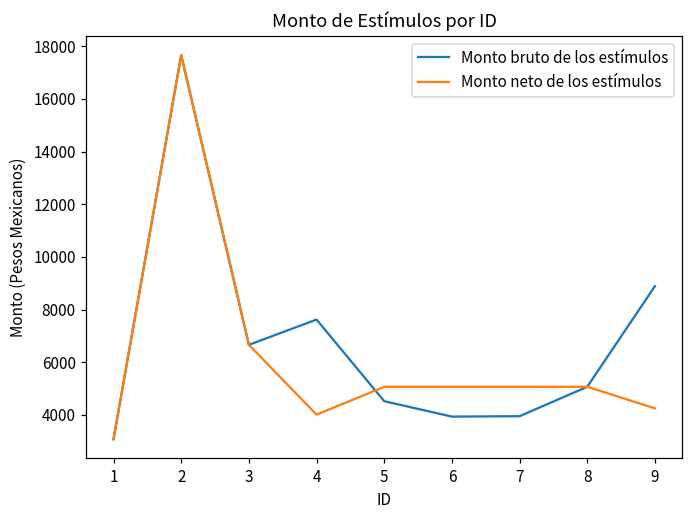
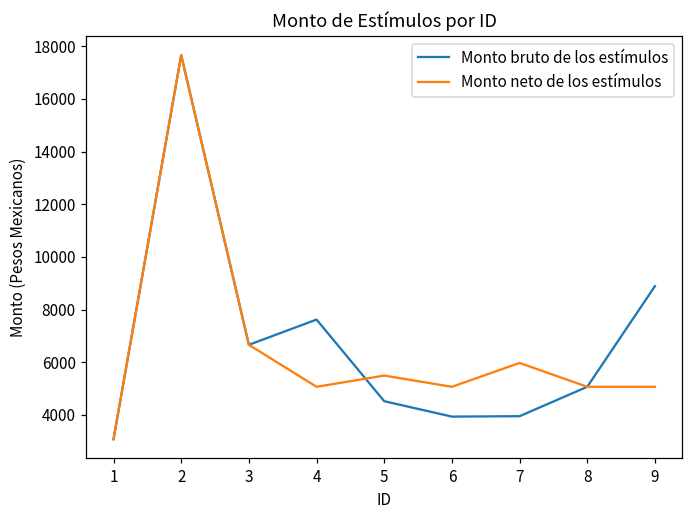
  {
    "Monto bruto de los estímulos": {
      "4": 7600,
      "5": 4500,
      "6": 3900,
      "7": 4000,
      "9": 8900
    },
    "Monto neto de los estímulos": {
-     "4": 4000,
-     "5": 5100,
+     "4": 5100,
+     "5": 5500,
      "6": 5100,
-     "7": 5100,
-     "9": 4300
+     "7": 6000,
+     "9": 5100
    }
  }
